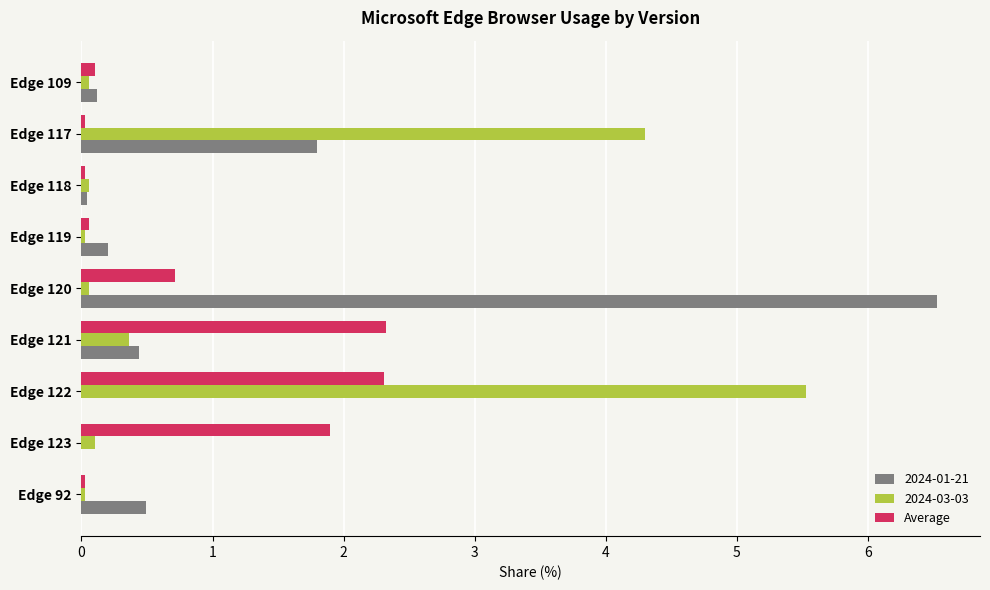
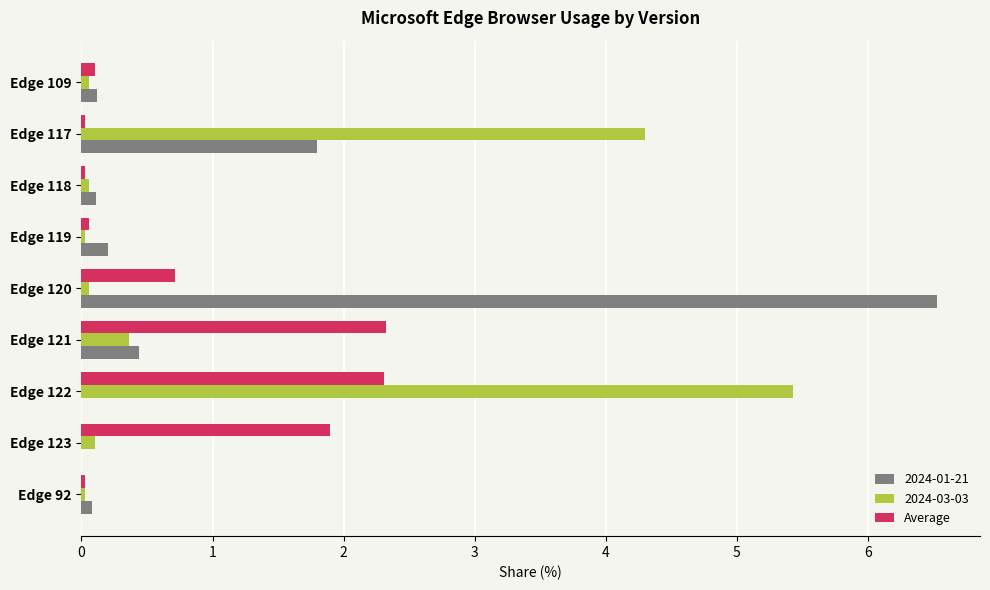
  {
    "2024-01-21": {
      "Edge 109": 0.12,
      "Edge 117": 1.80,
-     "Edge 118": 0.04,
+     "Edge 118": 0.11,
      "Edge 119": 0.20,
      "Edge 120": 6.53,
      "Edge 121": 0.44,
      "Edge 122": 0.00,
      "Edge 123": 0.00,
-     "Edge 92": 0.49
+     "Edge 92": 0.08
    },
    "2024-03-03": {
      "Edge 109": 0.06,
      "Edge 117": 4.30,
      "Edge 118": 0.06,
      "Edge 119": 0.03,
      "Edge 120": 0.06,
      "Edge 121": 0.36,
-     "Edge 122": 5.53,
+     "Edge 122": 5.43,
      "Edge 123": 0.10,
      "Edge 92": 0.03
    },
    "Average": {
      "Edge 109": 0.10,
      "Edge 117": 0.03,
      "Edge 118": 0.03,
      "Edge 119": 0.06,
      "Edge 120": 0.71,
      "Edge 121": 2.32,
      "Edge 122": 2.31,
      "Edge 123": 1.90,
      "Edge 92": 0.03
    }
  }
